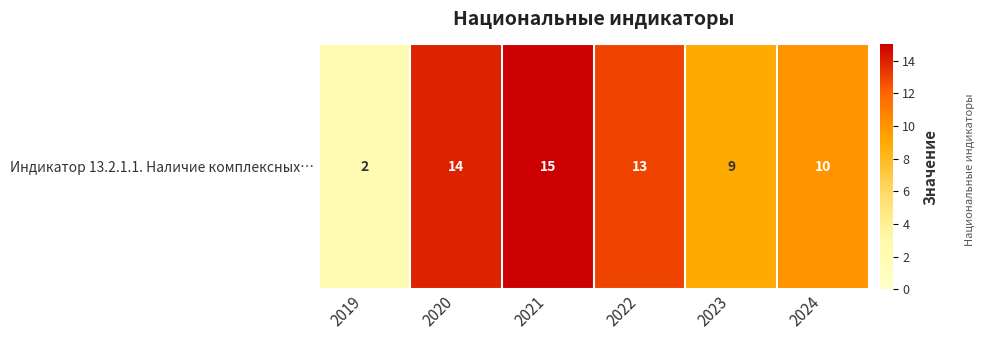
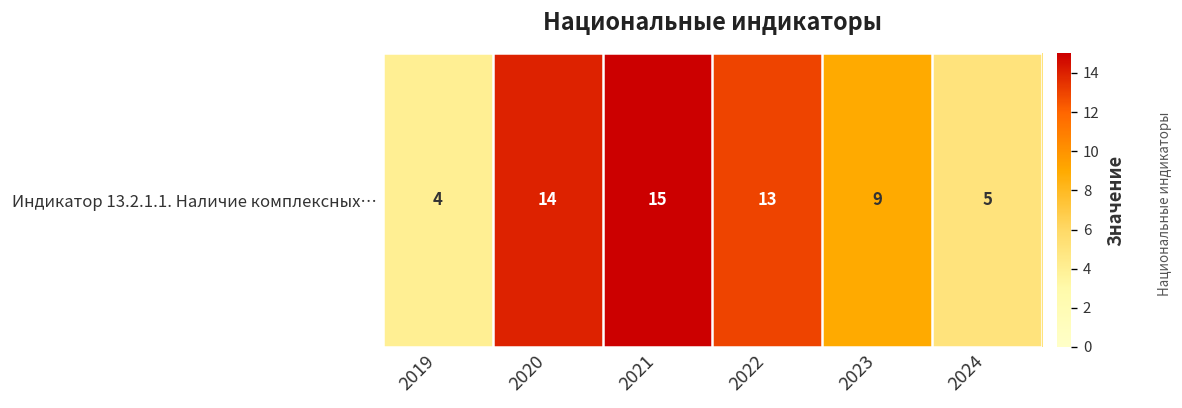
  {
    "Индикатор 13.2.1.1. Наличие комплексных…": {
-     "2019": 2,
+     "2019": 4,
      "2020": 14,
      "2021": 15,
      "2022": 13,
      "2023": 9,
-     "2024": 10
+     "2024": 5
    }
  }
